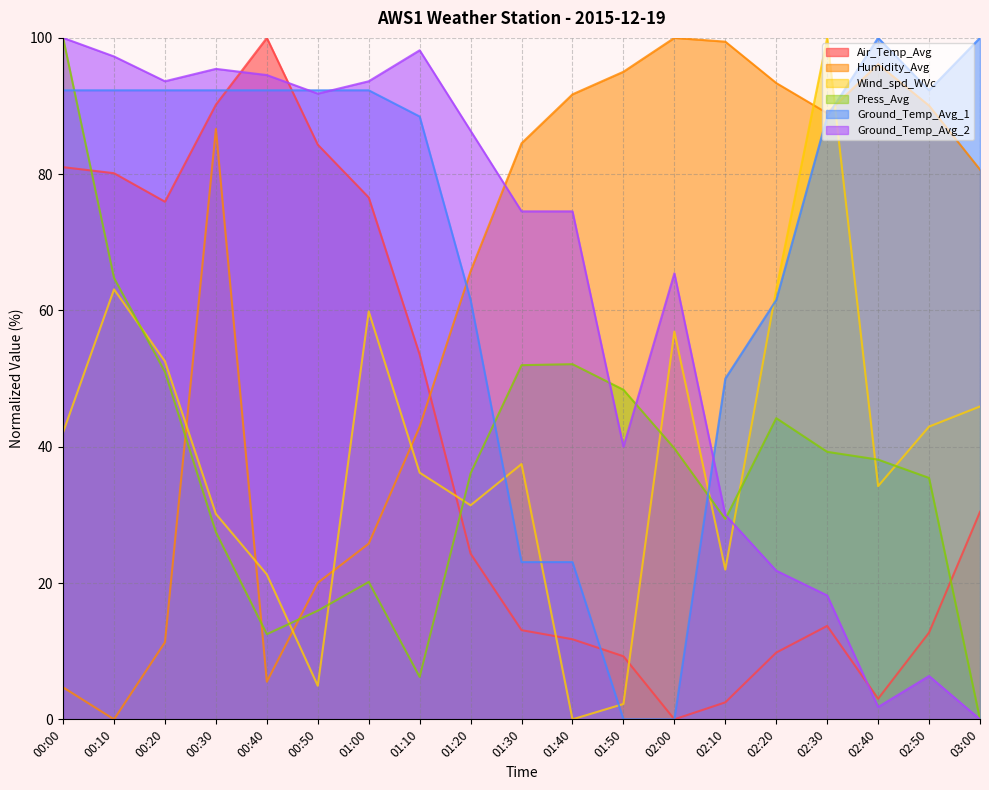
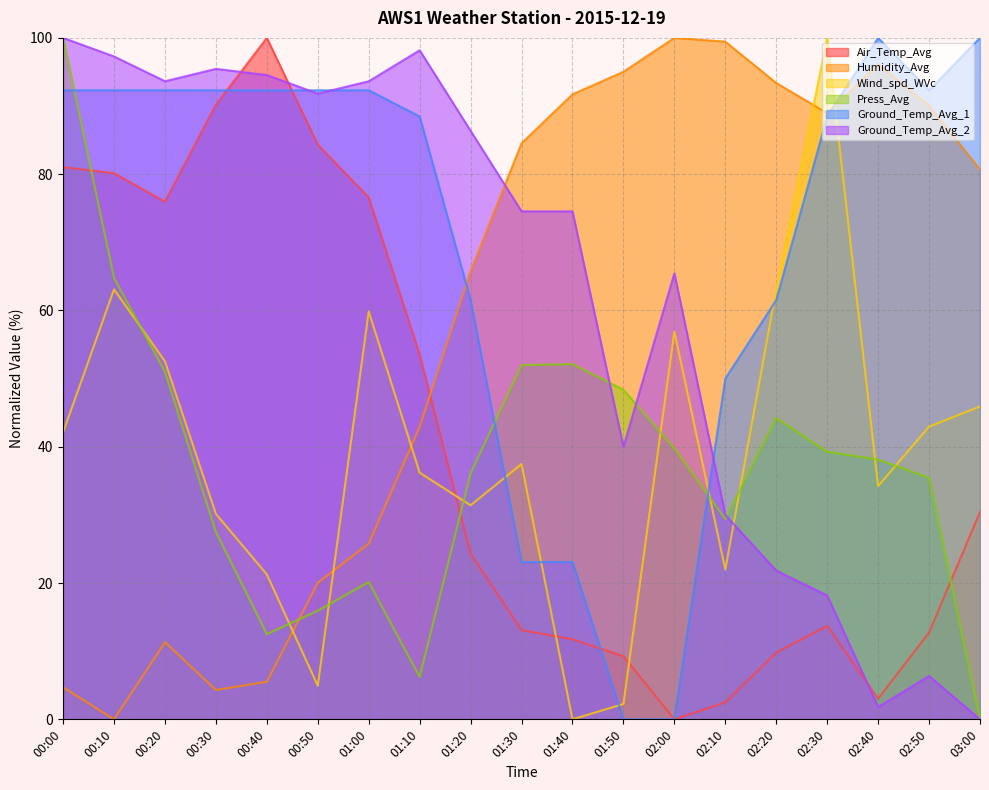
  {
    "Air_Temp_Avg": {
      "00:00": 81,
      "00:10": 80,
      "00:20": 76,
      "00:30": 90,
      "00:40": 100,
      "00:50": 84,
      "01:00": 77,
      "01:10": 54,
      "01:20": 24,
      "01:30": 13,
      "01:40": 12,
      "01:50": 9,
      "02:10": 2,
      "02:20": 10,
      "02:30": 14,
      "02:40": 3,
      "02:50": 13,
      "03:00": 30
    },
    "Humidity_Avg": {
      "00:00": 5,
      "00:10": 0,
      "00:20": 11,
-     "00:30": 87,
+     "00:30": 4,
      "00:40": 6,
      "00:50": 20,
      "01:00": 26,
      "01:10": 43,
      "01:20": 66,
      "01:30": 85,
      "01:40": 92,
      "01:50": 95,
      "02:00": 100,
      "02:10": 99,
      "02:20": 93,
      "03:00": 81
    },
    "Wind_spd_WVc": {
      "00:00": 42,
      "00:10": 63,
      "00:20": 53,
      "00:30": 30,
      "00:40": 21,
      "00:50": 5,
      "01:00": 60,
      "01:10": 36,
      "01:20": 31,
      "01:30": 37,
      "01:40": 0,
      "01:50": 2,
      "02:00": 57,
      "02:10": 22,
      "02:20": 63,
      "02:30": 100,
      "02:40": 34,
      "02:50": 43,
      "03:00": 46
    },
    "Press_Avg": {
      "00:10": 65,
      "00:20": 51,
      "00:30": 27,
      "00:40": 13,
      "00:50": 16,
      "01:00": 20,
      "01:10": 6,
      "01:20": 36,
      "01:30": 52,
      "01:40": 52,
      "01:50": 48,
      "02:00": 40,
      "02:10": 29,
      "02:20": 44,
      "02:30": 39,
      "02:40": 38,
      "02:50": 35
    },
    "Ground_Temp_Avg_1": {
      "00:00": 92,
      "00:10": 92,
      "00:20": 92,
      "00:30": 92,
      "00:40": 92,
      "00:50": 92,
      "01:00": 92,
      "01:10": 88,
      "01:20": 62,
      "01:30": 23,
      "01:40": 23,
      "01:50": 0,
      "02:10": 50,
      "02:20": 62,
      "02:40": 100,
      "03:00": 100
    },
    "Ground_Temp_Avg_2": {
      "00:10": 97,
      "00:20": 94,
      "00:30": 95,
      "00:40": 95,
      "00:50": 92,
      "01:00": 94,
      "01:10": 98,
      "01:20": 86,
      "01:30": 75,
      "01:40": 75,
      "01:50": 40,
      "02:00": 65,
      "02:10": 30,
      "02:20": 22,
      "02:30": 18,
      "02:40": 2,
      "02:50": 6
    }
  }
